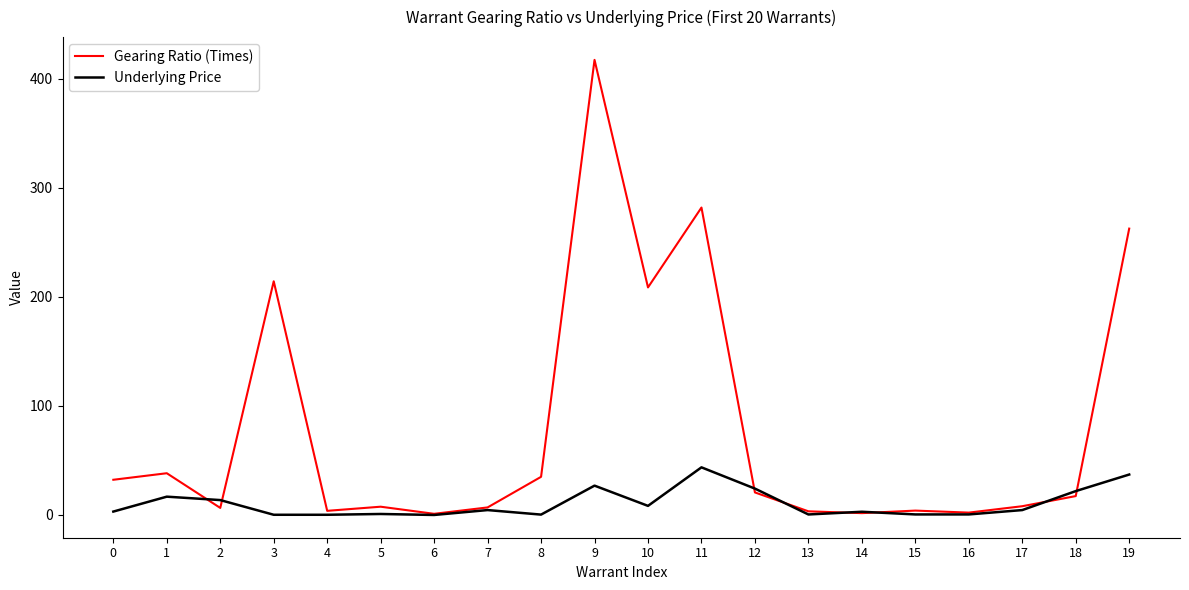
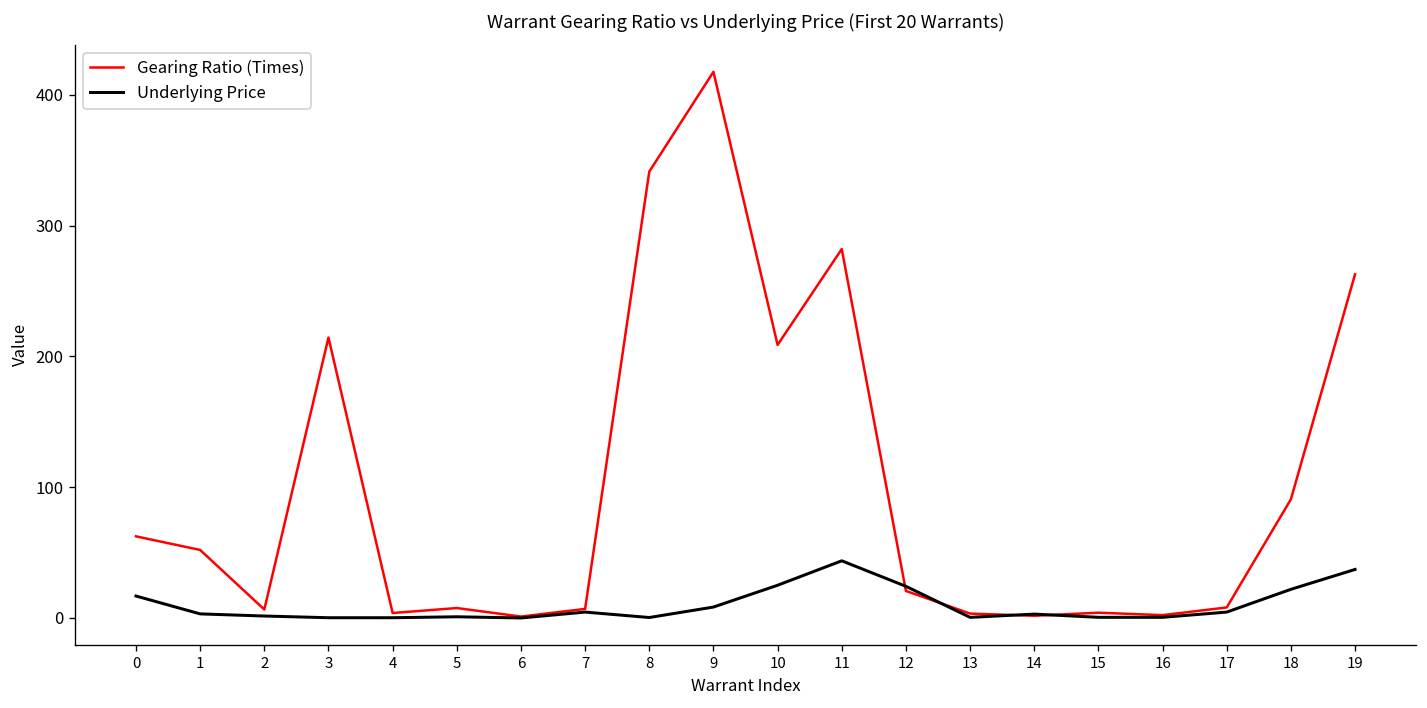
  {
    "Gearing Ratio (Times)": {
-     "0": 32,
-     "1": 38,
+     "0": 62,
+     "1": 52,
      "2": 6,
      "3": 214,
      "4": 4,
      "5": 8,
      "7": 7,
-     "8": 35,
+     "8": 341,
      "9": 418,
      "10": 209,
      "11": 282,
      "12": 21,
      "13": 3,
      "15": 4,
      "17": 8,
-     "18": 17,
+     "18": 91,
      "19": 263
    },
    "Underlying Price": {
-     "0": 3,
-     "1": 17,
-     "2": 14,
+     "0": 17,
+     "1": 3,
+     "2": 1,
      "3": 0,
      "4": 0,
      "5": 1,
      "7": 5,
      "8": 0,
-     "9": 27,
-     "10": 8,
+     "9": 8,
+     "10": 25,
      "11": 44,
      "12": 24,
      "13": 0,
      "15": 1,
      "17": 5,
      "18": 22,
      "19": 37
    }
  }
